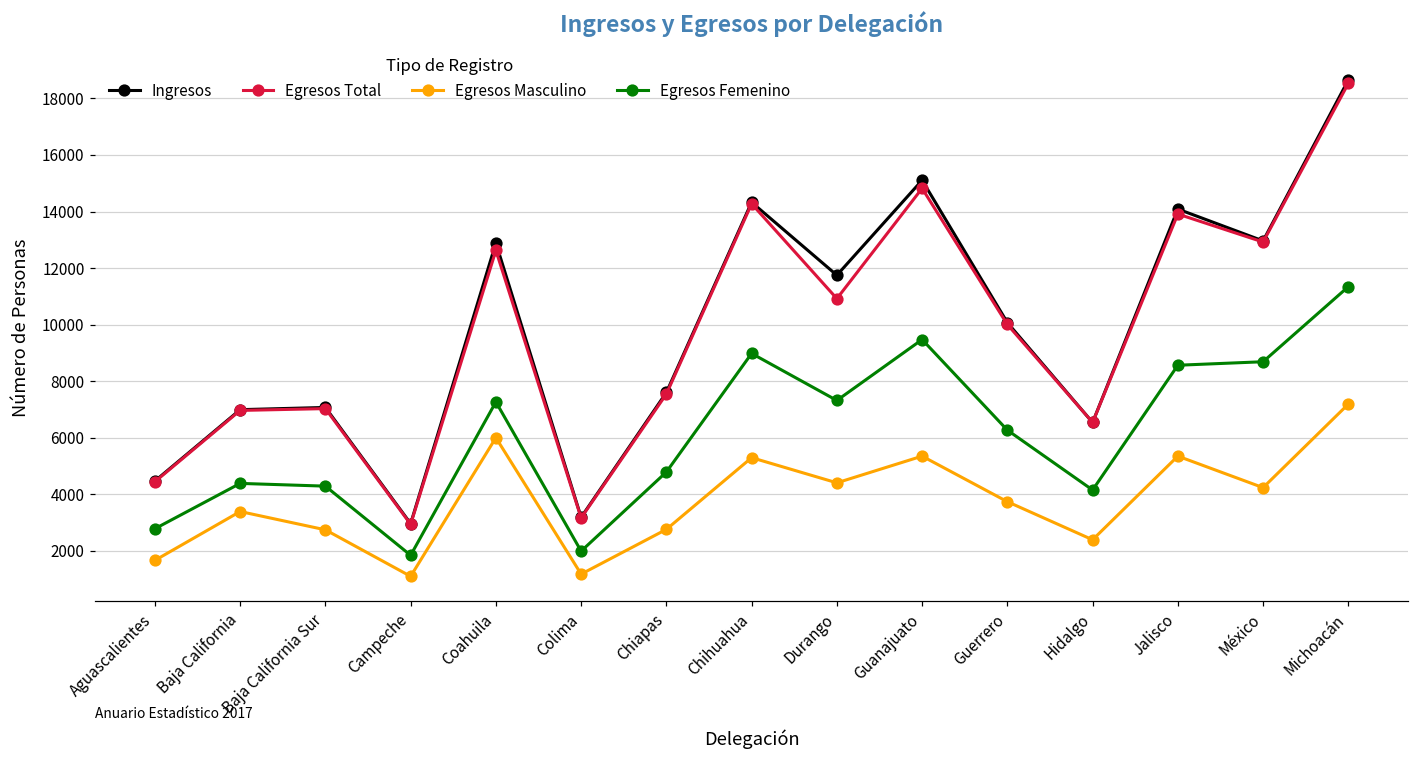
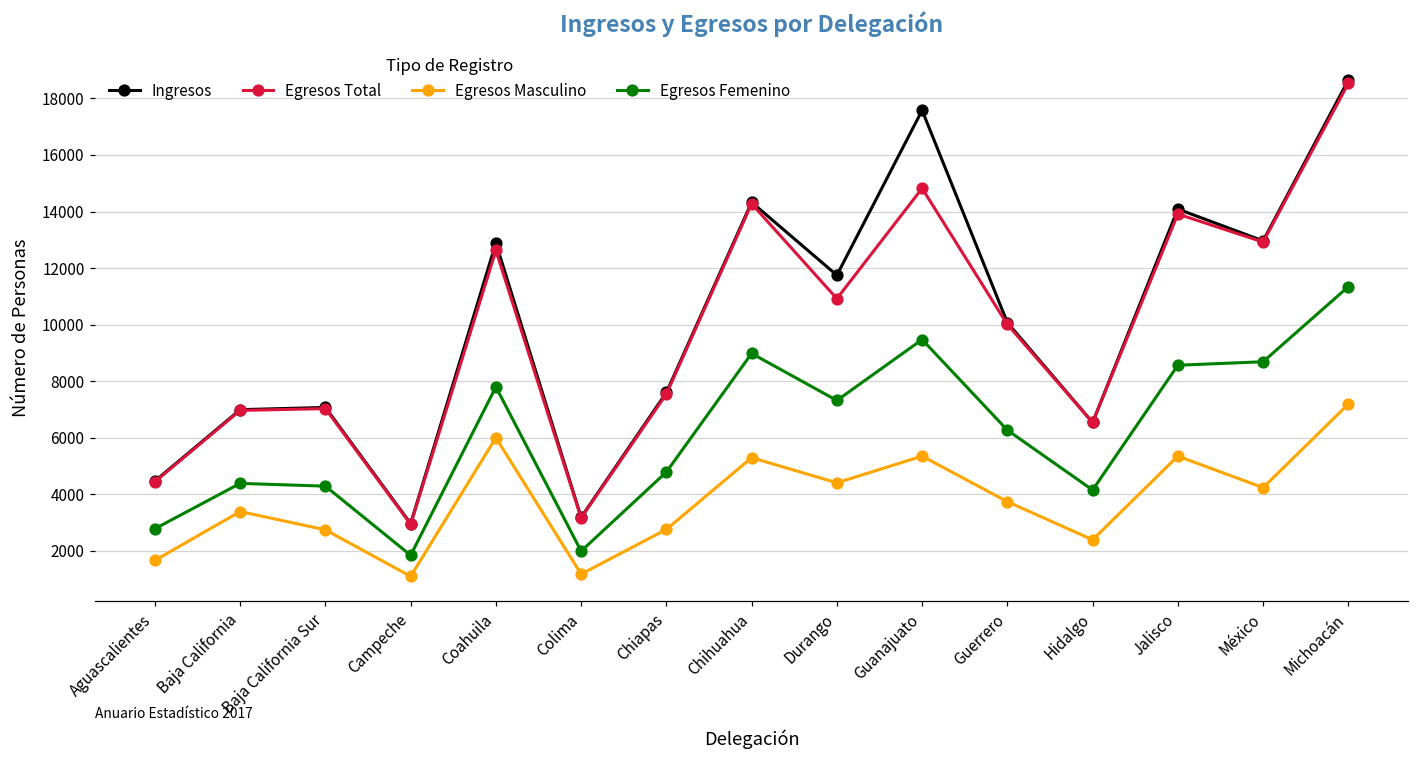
  {
    "Ingresos": {
      "Coahuila": 12900,
      "Durango": 11700,
-     "Guanajuato": 15100,
+     "Guanajuato": 17600,
      "Jalisco": 14100,
      "Michoacán": 18700
    },
    "Egresos Total": {
      "Coahuila": 12600,
      "Durango": 10900,
      "Guanajuato": 14800,
      "Jalisco": 13900,
      "Michoacán": 18500
    },
    "Egresos Masculino": {
      "Aguascalientes": 1700,
      "Baja California": 3400,
      "Baja California Sur": 2700,
      "Campeche": 1100,
      "Coahuila": 6000,
      "Colima": 1200,
      "Chiapas": 2800,
      "Chihuahua": 5300,
      "Durango": 4400,
      "Guanajuato": 5300,
      "Guerrero": 3700,
      "Hidalgo": 2400,
      "Jalisco": 5300,
      "México": 4200,
      "Michoacán": 7200
    },
    "Egresos Femenino": {
      "Aguascalientes": 2800,
      "Baja California": 4400,
      "Baja California Sur": 4300,
      "Campeche": 1800,
-     "Coahuila": 7300,
+     "Coahuila": 7800,
      "Colima": 2000,
      "Chiapas": 4800,
      "Chihuahua": 9000,
      "Durango": 7300,
      "Guanajuato": 9500,
      "Guerrero": 6300,
      "Hidalgo": 4200,
      "Jalisco": 8600,
      "México": 8700,
      "Michoacán": 11300
    }
  }
